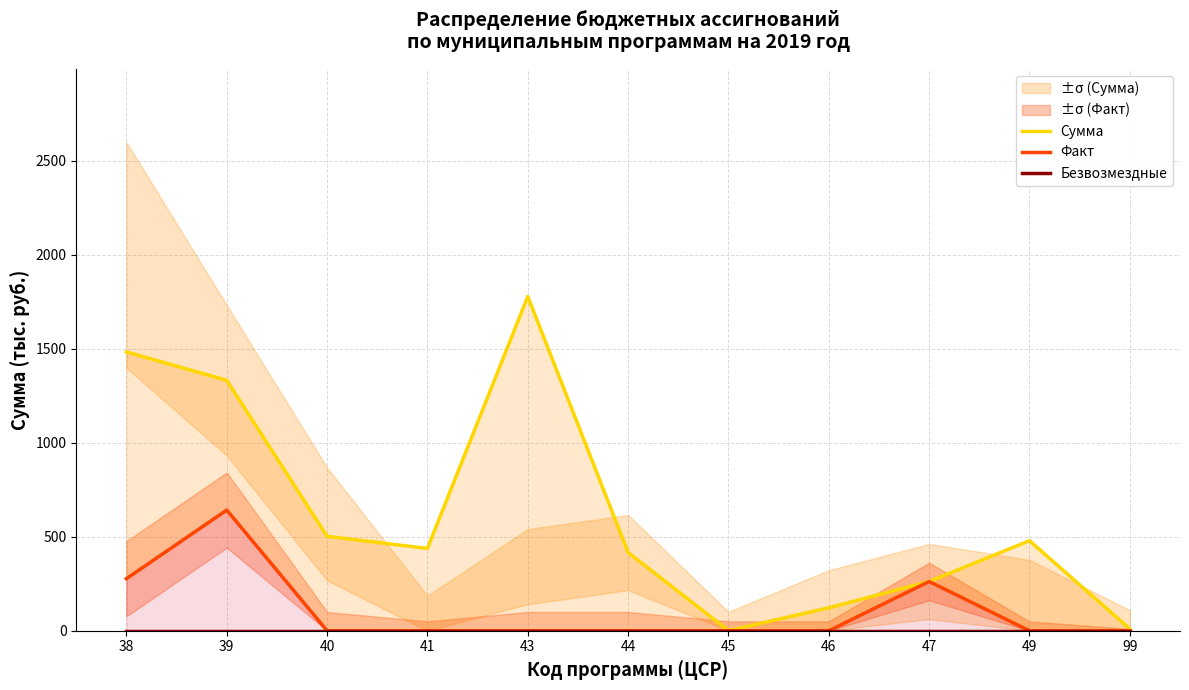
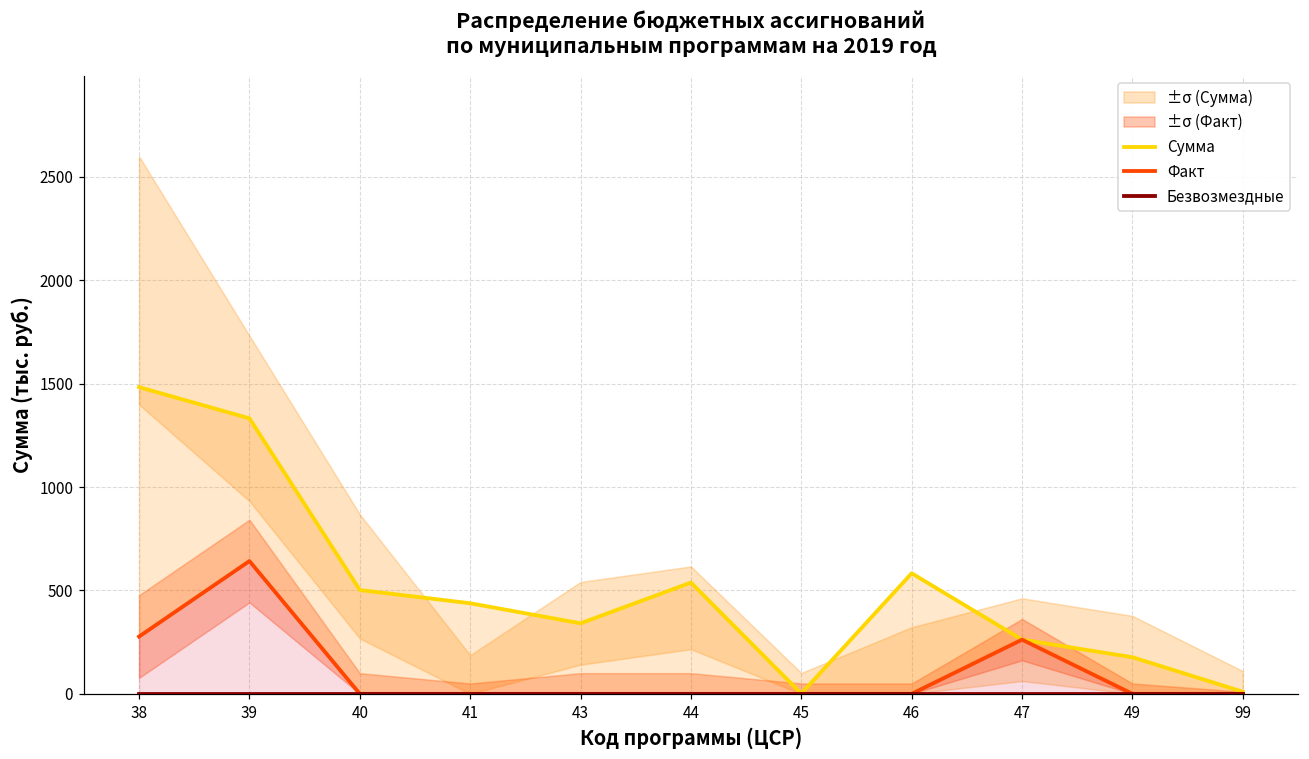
  {
    "Сумма": {
      "38": 1480,
      "39": 1330,
      "40": 500,
      "41": 440,
-     "43": 1780,
-     "44": 420,
-     "46": 120,
-     "49": 480
+     "43": 340,
+     "44": 540,
+     "46": 580,
+     "49": 180
    },
    "Безвозмездные": {
      "38": 0,
      "39": 0,
      "47": 0
    }
  }
